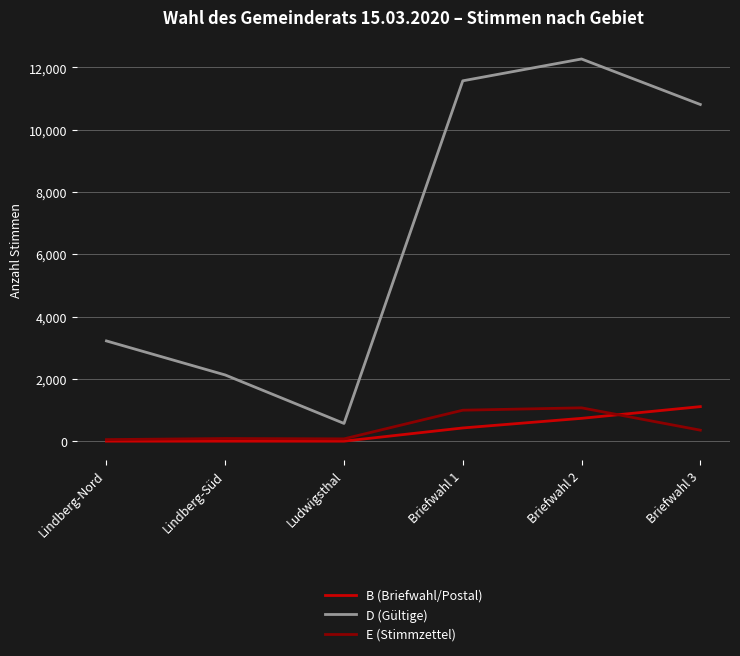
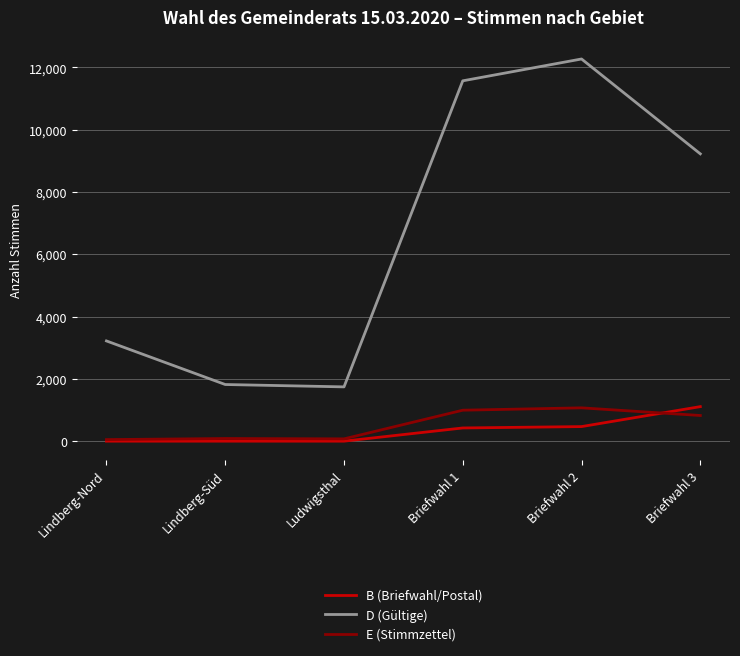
  {
    "B (Briefwahl/Postal)": {
      "Lindberg-Süd": "0",
      "Briefwahl 1": "400",
-     "Briefwahl 2": "700",
+     "Briefwahl 2": "500",
      "Briefwahl 3": "1,100"
    },
    "D (Gültige)": {
      "Lindberg-Nord": "3,200",
-     "Lindberg-Süd": "2,100",
-     "Ludwigsthal": "600",
+     "Lindberg-Süd": "1,800",
+     "Ludwigsthal": "1,700",
      "Briefwahl 1": "11,600",
      "Briefwahl 2": "12,300",
-     "Briefwahl 3": "10,800"
+     "Briefwahl 3": "9,200"
    },
    "E (Stimmzettel)": {
      "Lindberg-Süd": "100",
      "Briefwahl 1": "1,000",
      "Briefwahl 2": "1,100",
-     "Briefwahl 3": "400"
+     "Briefwahl 3": "800"
    }
  }
